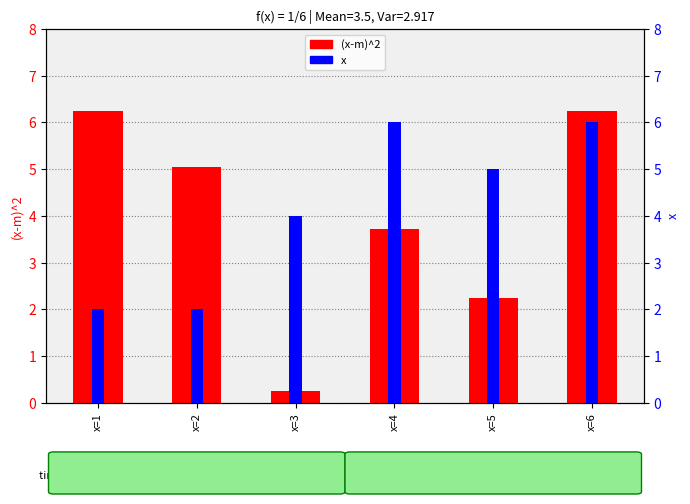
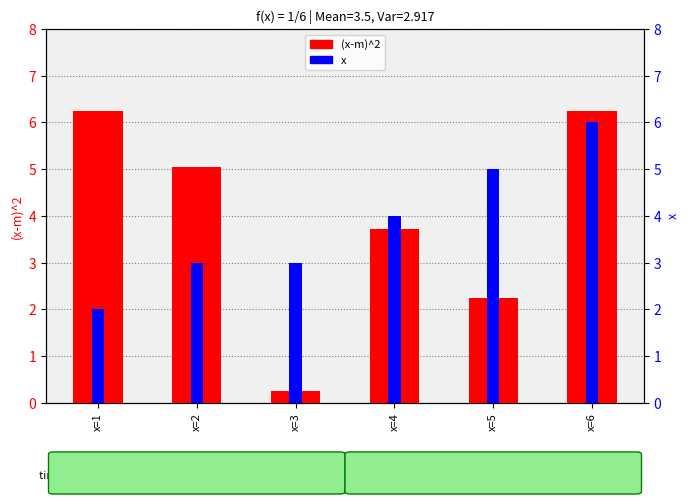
  {
    "(x-m)^2": {
      "x=1": 6.3,
      "x=2": 5.0,
      "x=3": 0.3,
      "x=4": 3.7,
      "x=5": 2.3,
      "x=6": 6.3
    },
    "x": {
      "x=1": 2,
-     "x=2": 2,
-     "x=3": 4,
-     "x=4": 6,
+     "x=2": 3,
+     "x=3": 3,
+     "x=4": 4,
      "x=5": 5,
      "x=6": 6
    }
  }
